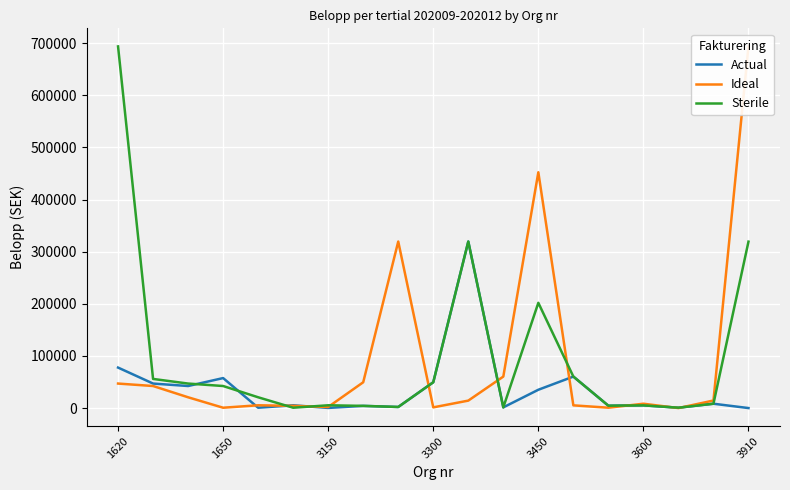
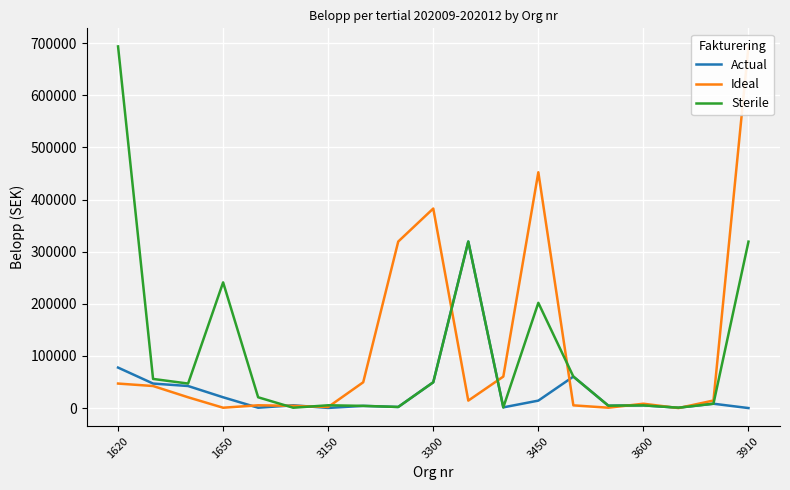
  {
    "Actual": {
      "1620": 80000,
-     "1650": 60000,
-     "3450": 40000,
+     "1650": 20000,
+     "3450": 10000,
      "3910": 0
    },
    "Ideal": {
      "1620": 50000,
      "1650": 0,
-     "3300": 0,
+     "3300": 380000,
      "3450": 450000
    },
    "Sterile": {
      "1620": 690000,
-     "1650": 40000,
+     "1650": 240000,
      "3450": 200000,
      "3910": 320000
    }
  }
